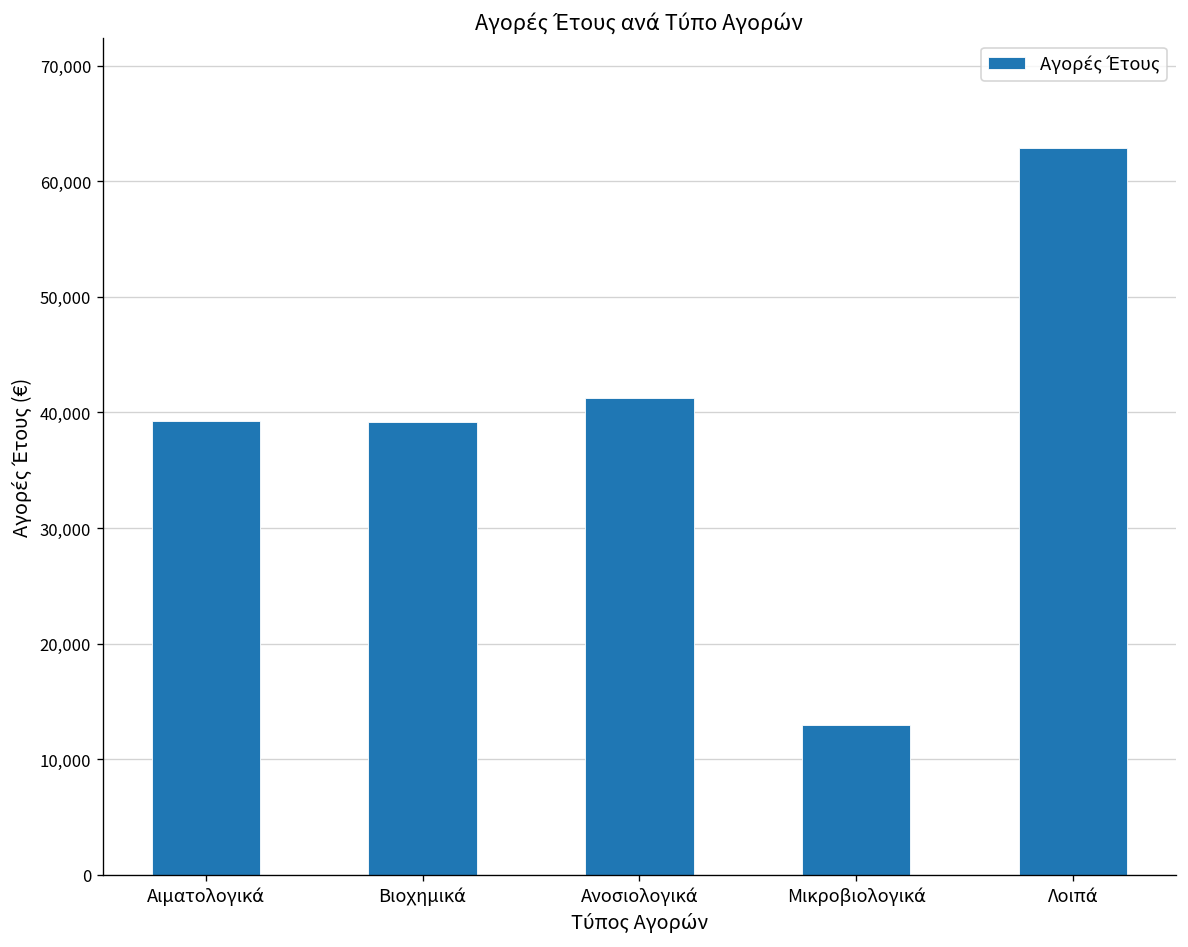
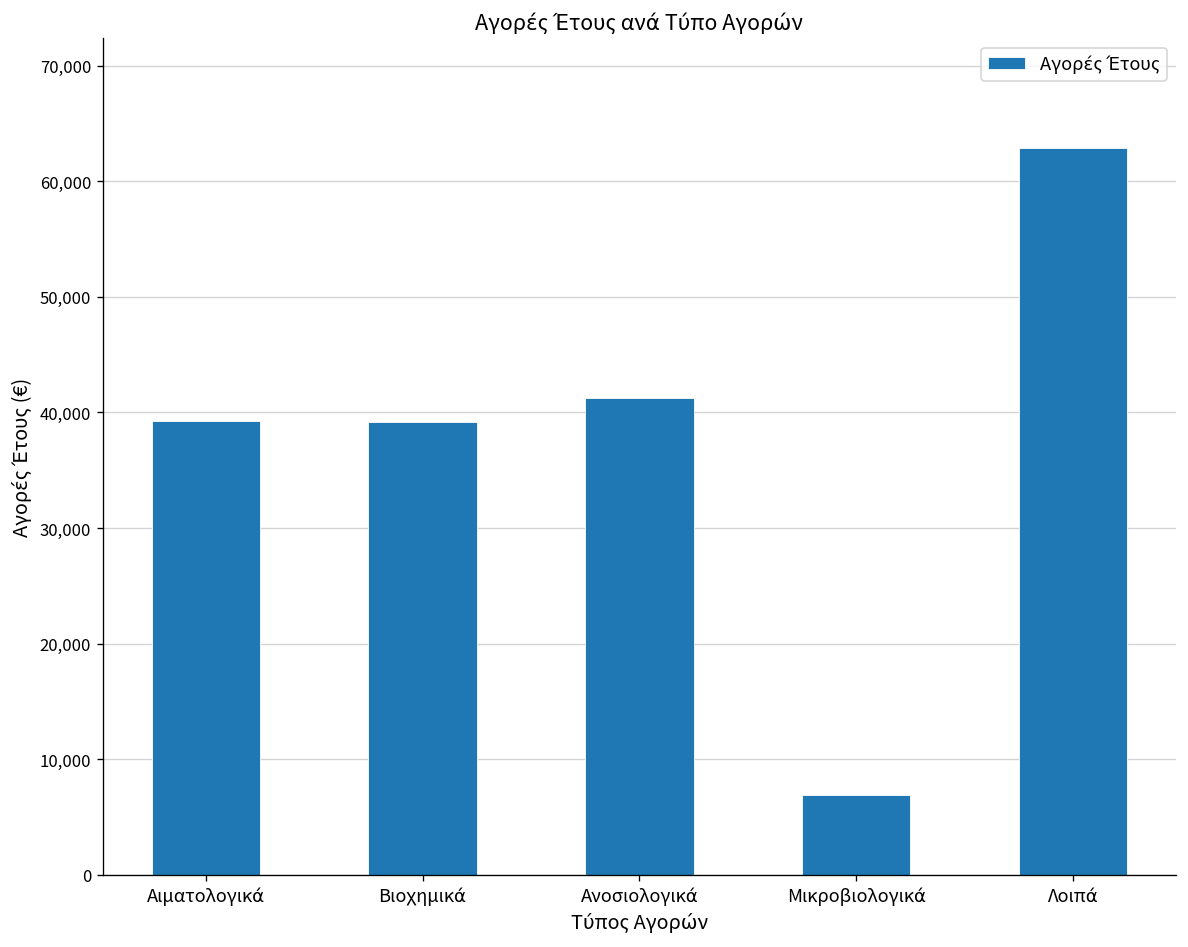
  {
    "Αιματολογικά": "39,000",
    "Βιοχημικά": "39,000",
    "Ανοσιολογικά": "41,000",
-   "Μικροβιολογικά": "13,000",
+   "Μικροβιολογικά": "7,000",
    "Λοιπά": "63,000"
  }
